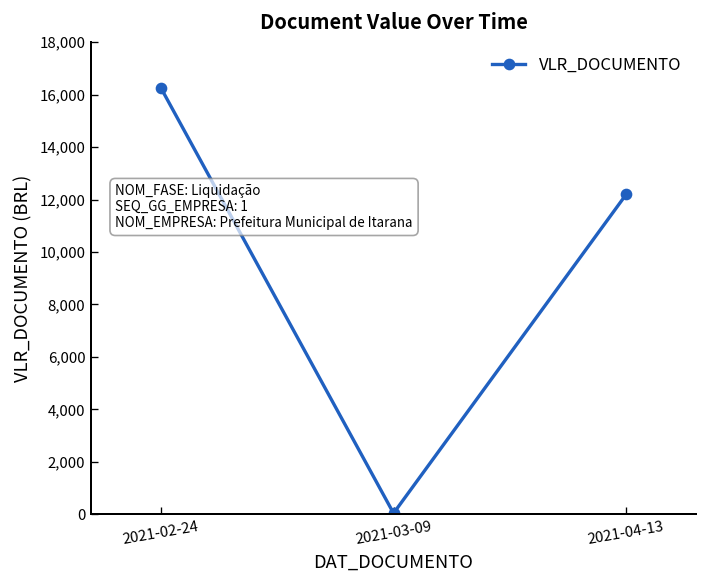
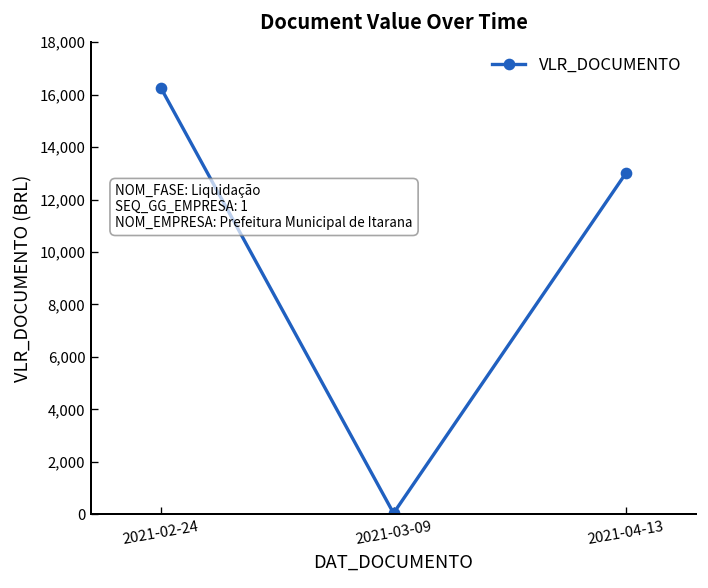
  {
    "2021-02-24": "16,300",
    "2021-03-09": "0",
-   "2021-04-13": "12,200"
+   "2021-04-13": "13,000"
  }
